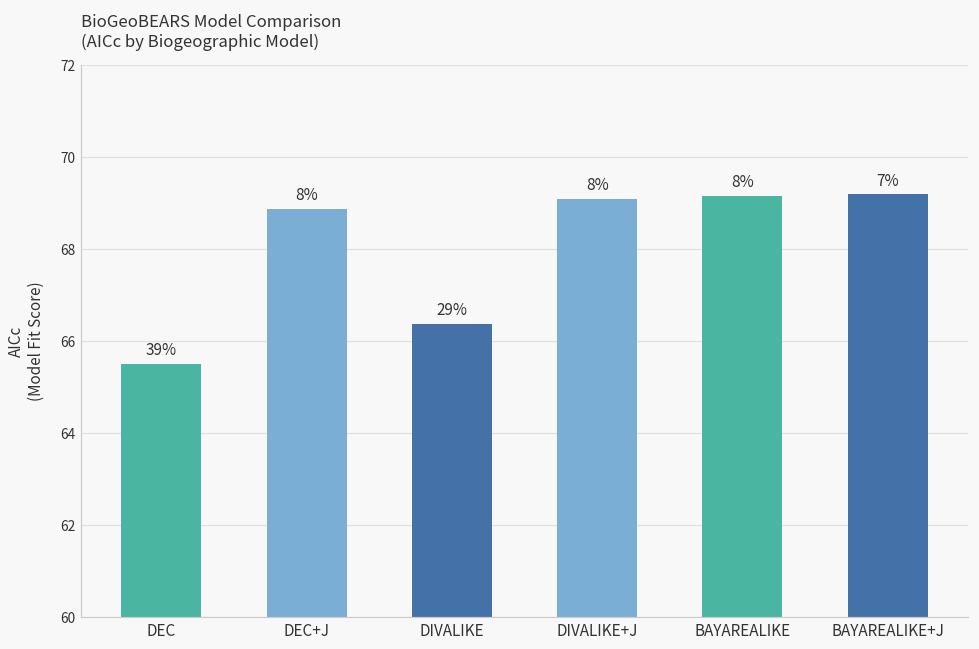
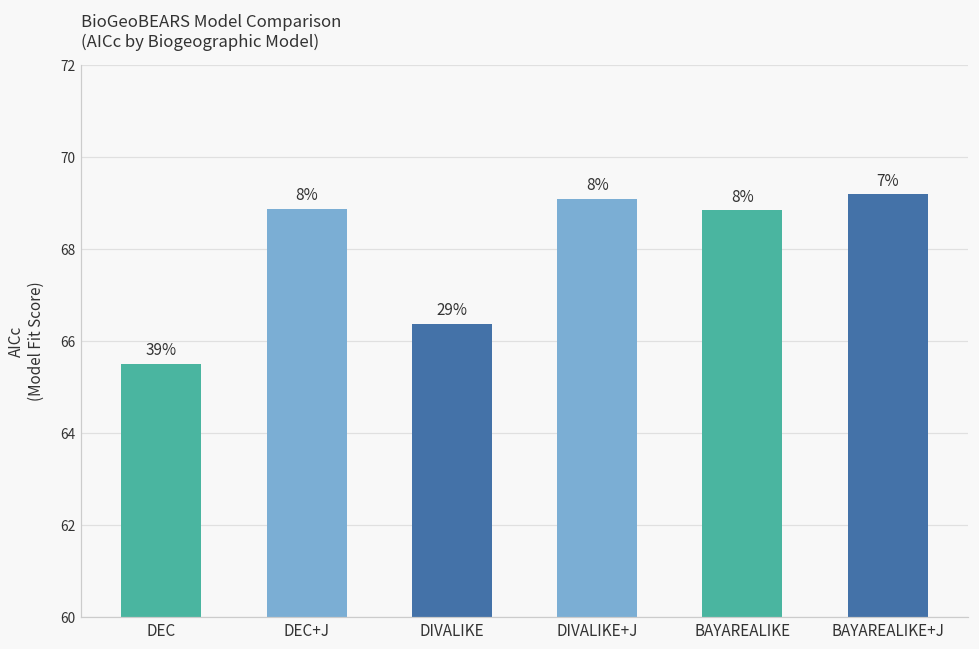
  {
-   "BAYAREALIKE": 69.2
+   "BAYAREALIKE": 68.9
  }
